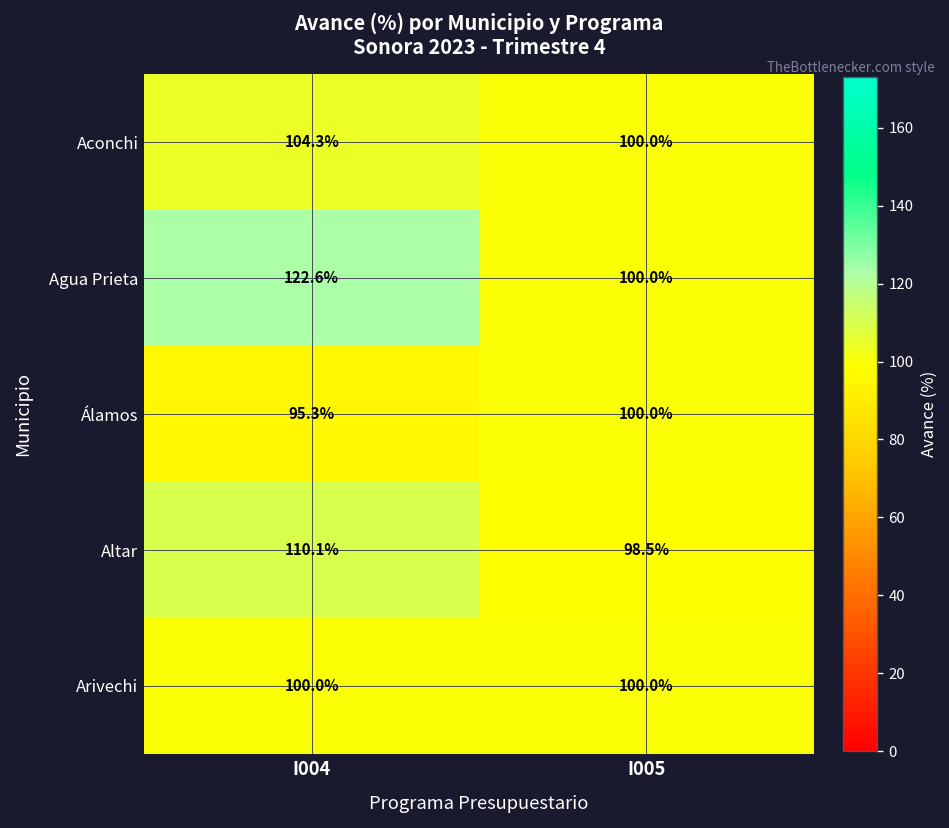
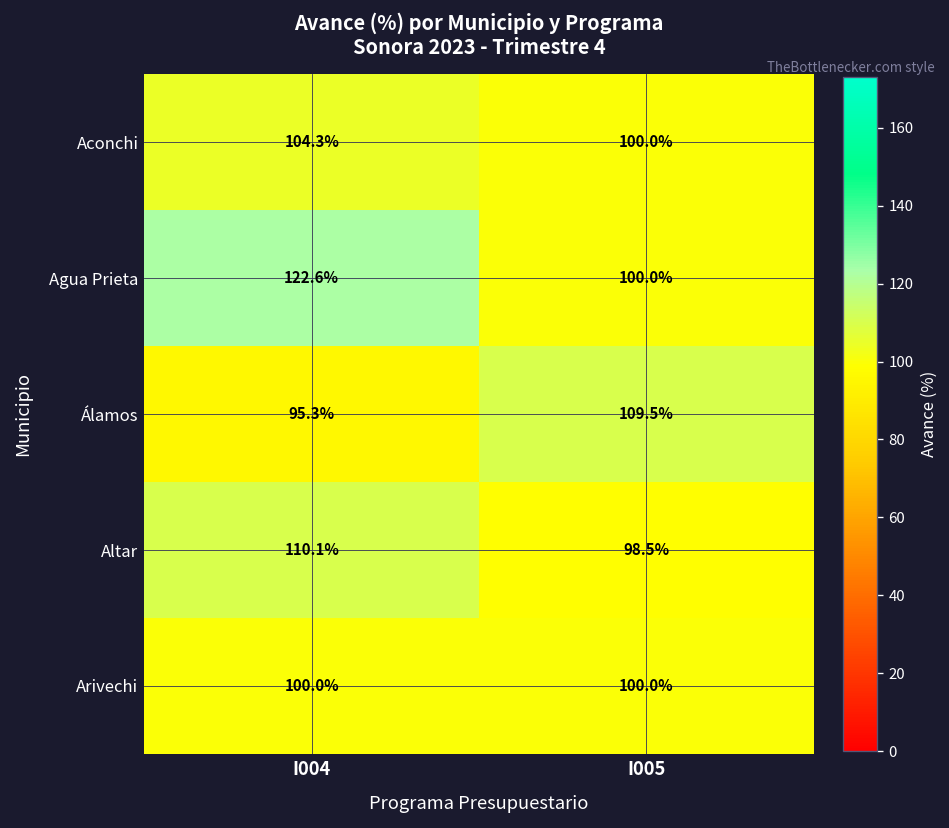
  {
    "Aconchi": {
      "I004": "104.3%",
      "I005": "100.0%"
    },
    "Agua Prieta": {
      "I004": "122.6%",
      "I005": "100.0%"
    },
    "Álamos": {
      "I004": "95.3%",
-     "I005": "100.0%"
+     "I005": "109.5%"
    },
    "Altar": {
      "I004": "110.1%",
      "I005": "98.5%"
    },
    "Arivechi": {
      "I004": "100.0%",
      "I005": "100.0%"
    }
  }
